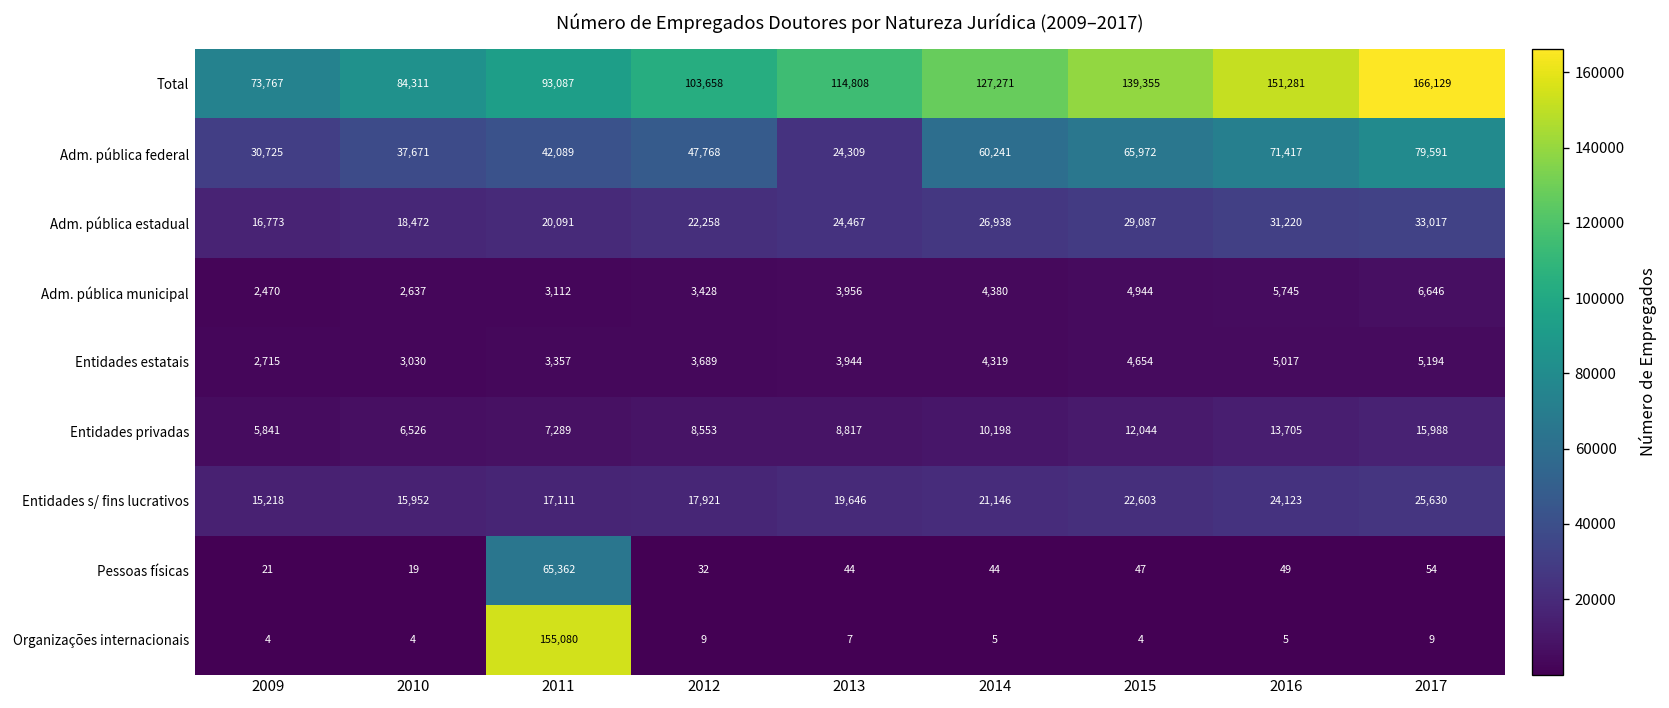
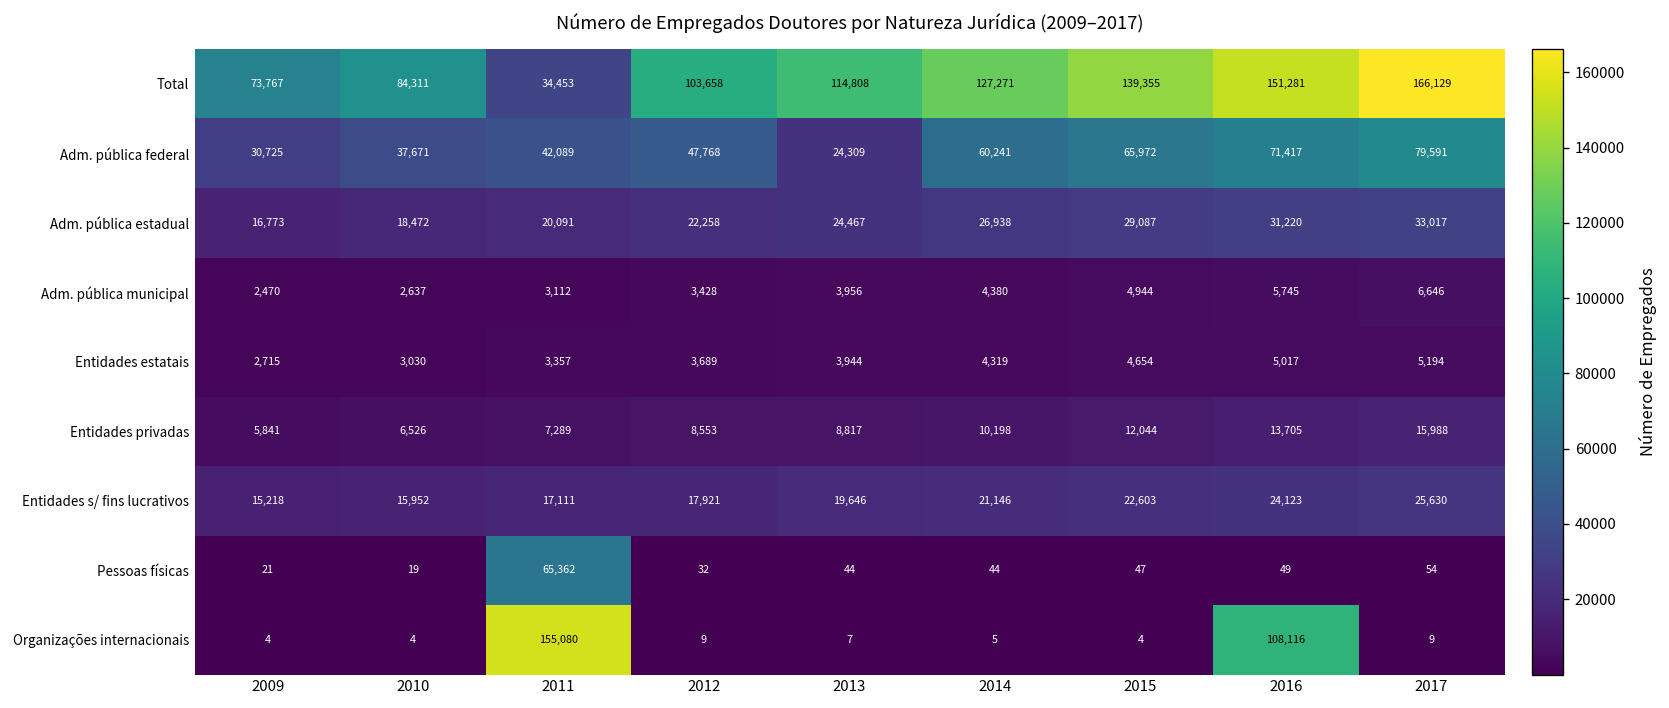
  {
    "Total": {
      "2009": "73,767",
      "2010": "84,311",
-     "2011": "93,087",
+     "2011": "34,453",
      "2012": "103,658",
      "2013": "114,808",
      "2014": "127,271",
      "2015": "139,355",
      "2016": "151,281",
      "2017": "166,129"
    },
    "Adm. pública federal": {
      "2009": "30,725",
      "2010": "37,671",
      "2011": "42,089",
      "2012": "47,768",
      "2013": "24,309",
      "2014": "60,241",
      "2015": "65,972",
      "2016": "71,417",
      "2017": "79,591"
    },
    "Adm. pública estadual": {
      "2009": "16,773",
      "2010": "18,472",
      "2011": "20,091",
      "2012": "22,258",
      "2013": "24,467",
      "2014": "26,938",
      "2015": "29,087",
      "2016": "31,220",
      "2017": "33,017"
    },
    "Adm. pública municipal": {
      "2009": "2,470",
      "2010": "2,637",
      "2011": "3,112",
      "2012": "3,428",
      "2013": "3,956",
      "2014": "4,380",
      "2015": "4,944",
      "2016": "5,745",
      "2017": "6,646"
    },
    "Entidades estatais": {
      "2009": "2,715",
      "2010": "3,030",
      "2011": "3,357",
      "2012": "3,689",
      "2013": "3,944",
      "2014": "4,319",
      "2015": "4,654",
      "2016": "5,017",
      "2017": "5,194"
    },
    "Entidades privadas": {
      "2009": "5,841",
      "2010": "6,526",
      "2011": "7,289",
      "2012": "8,553",
      "2013": "8,817",
      "2014": "10,198",
      "2015": "12,044",
      "2016": "13,705",
      "2017": "15,988"
    },
    "Entidades s/ fins lucrativos": {
      "2009": "15,218",
      "2010": "15,952",
      "2011": "17,111",
      "2012": "17,921",
      "2013": "19,646",
      "2014": "21,146",
      "2015": "22,603",
      "2016": "24,123",
      "2017": "25,630"
    },
    "Pessoas físicas": {
      "2009": "21",
      "2010": "19",
      "2011": "65,362",
      "2012": "32",
      "2013": "44",
      "2014": "44",
      "2015": "47",
      "2016": "49",
      "2017": "54"
    },
    "Organizações internacionais": {
      "2009": "4",
      "2010": "4",
      "2011": "155,080",
      "2012": "9",
      "2013": "7",
      "2014": "5",
      "2015": "4",
-     "2016": "5",
+     "2016": "108,116",
      "2017": "9"
    }
  }
